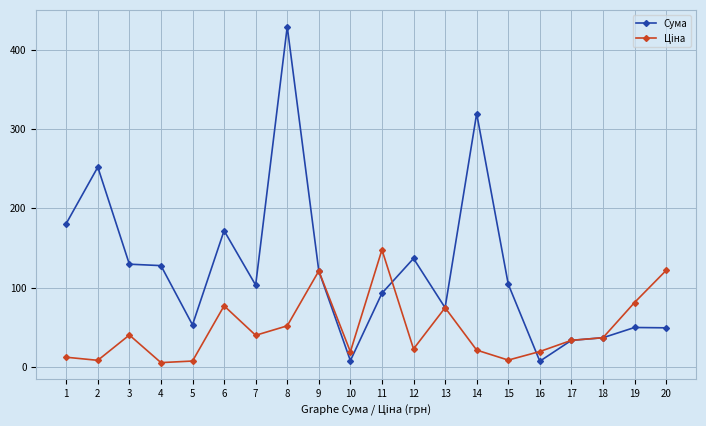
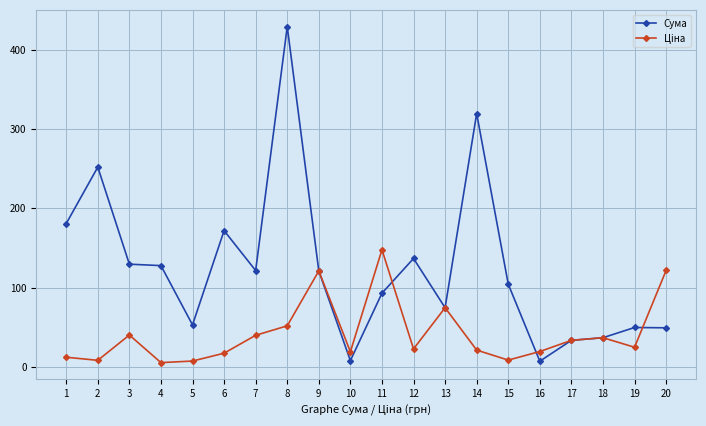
  {
    "Сума": {
      "1": 180,
      "2": 250,
      "3": 130,
      "4": 130,
      "5": 50,
      "6": 170,
-     "7": 100,
+     "7": 120,
      "8": 430,
      "10": 10,
      "11": 90,
      "12": 140,
      "14": 320,
      "15": 100,
      "16": 10,
      "19": 50,
      "20": 50
    },
    "Ціна": {
      "1": 10,
      "2": 10,
      "3": 40,
      "4": 10,
      "5": 10,
-     "6": 80,
+     "6": 20,
      "7": 40,
      "8": 50,
      "10": 20,
      "11": 150,
      "12": 20,
      "14": 20,
      "15": 10,
      "16": 20,
-     "19": 80,
+     "19": 20,
      "20": 120
    }
  }
